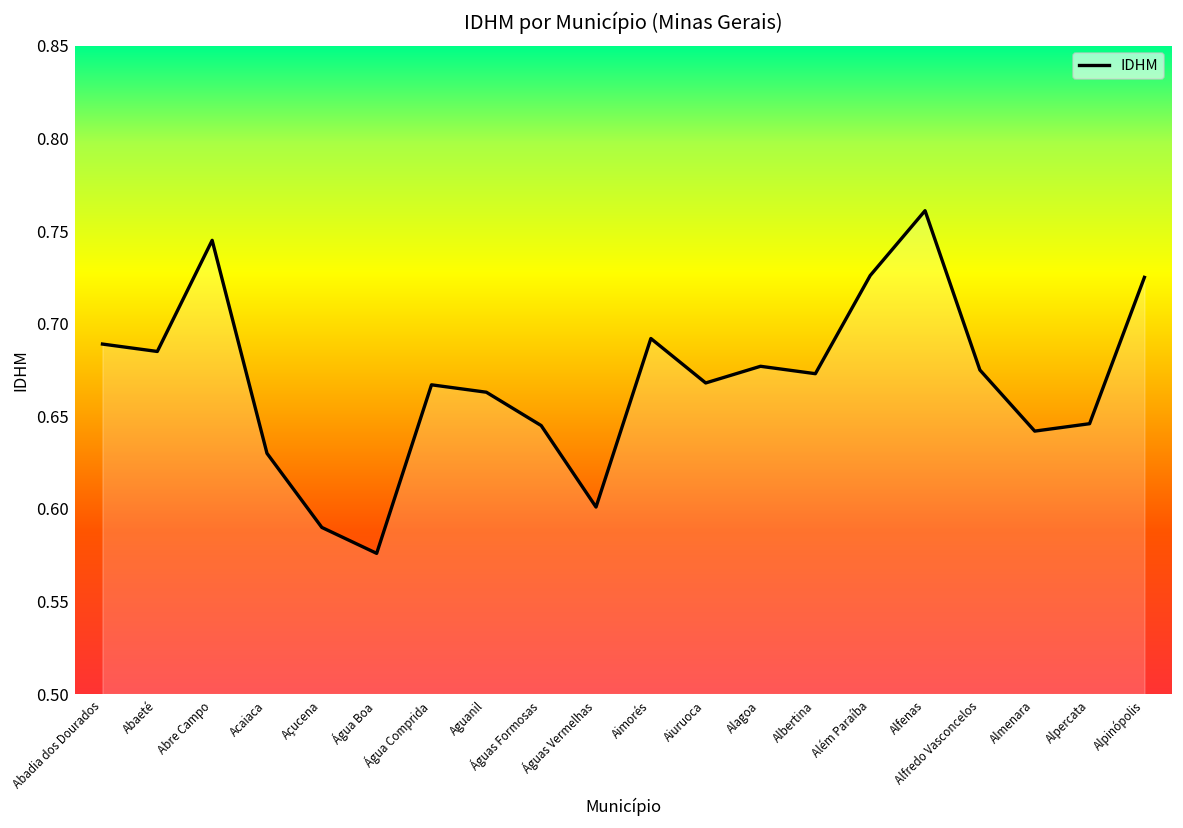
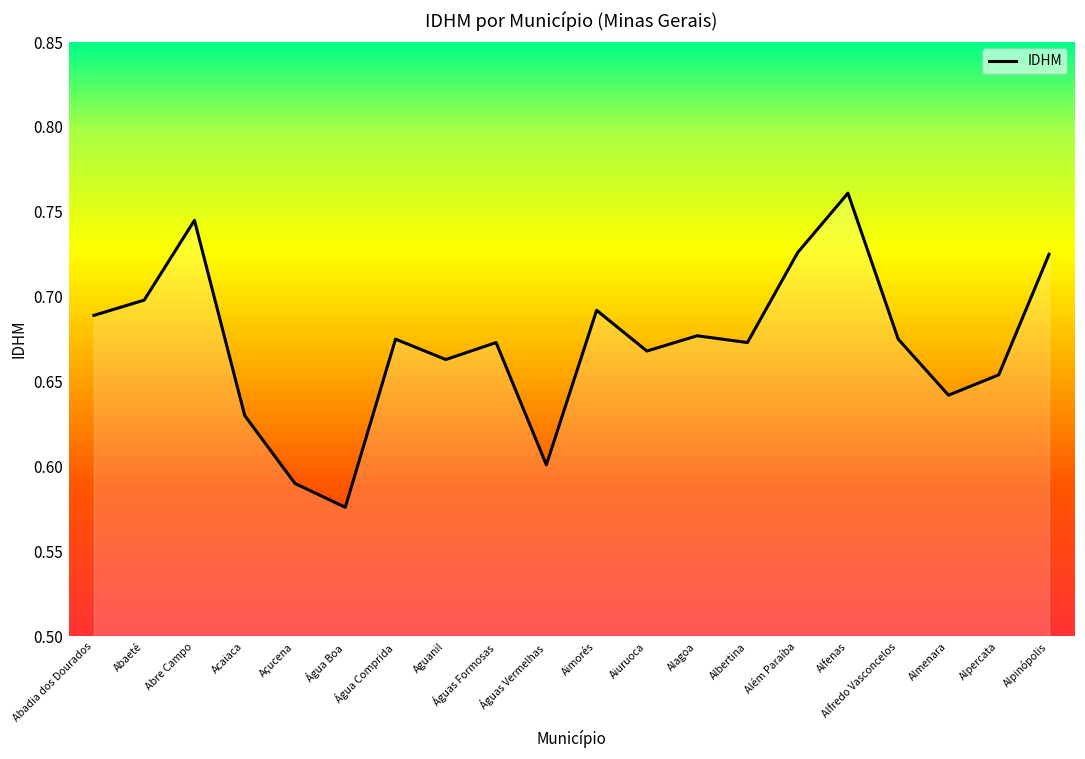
  {
    "Abadia dos Dourados": 0.689,
-   "Abaeté": 0.685,
+   "Abaeté": 0.698,
    "Abre Campo": 0.745,
    "Acaiaca": 0.630,
    "Açucena": 0.590,
    "Água Boa": 0.576,
-   "Água Comprida": 0.667,
+   "Água Comprida": 0.675,
    "Aguanil": 0.663,
-   "Águas Formosas": 0.645,
+   "Águas Formosas": 0.673,
    "Águas Vermelhas": 0.601,
    "Aimorés": 0.692,
    "Aiuruoca": 0.668,
    "Alagoa": 0.677,
    "Albertina": 0.673,
    "Além Paraíba": 0.726,
    "Alfenas": 0.761,
    "Alfredo Vasconcelos": 0.675,
    "Almenara": 0.642,
-   "Alpercata": 0.646,
+   "Alpercata": 0.654,
    "Alpinópolis": 0.725
  }
